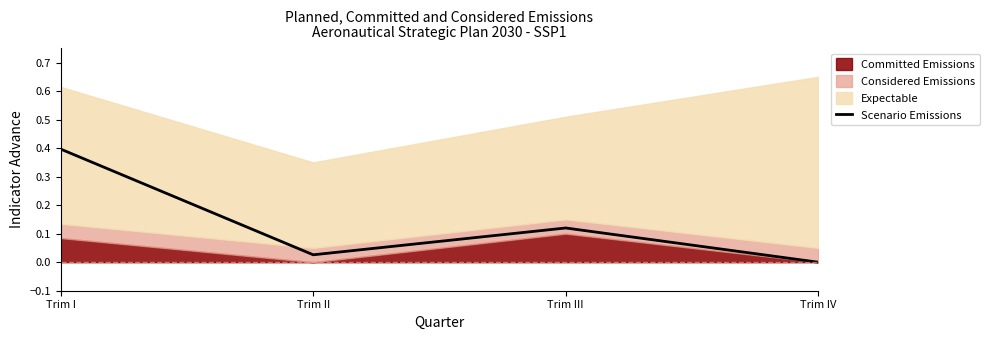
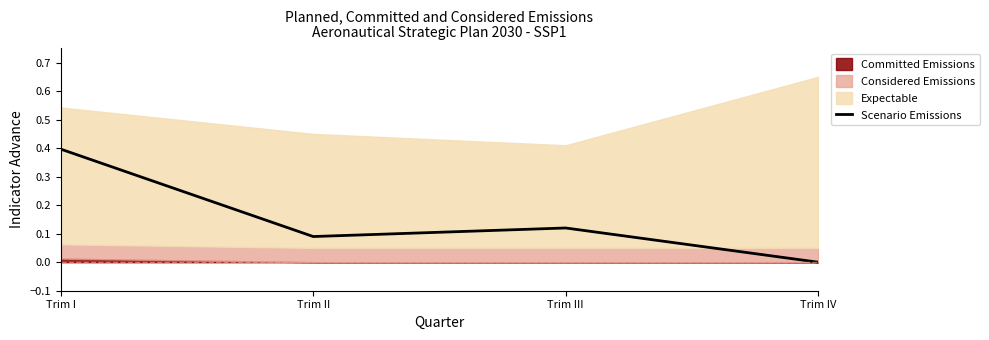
  {
    "Committed Emissions": {
-     "Trim I": 0.08,
+     "Trim I": 0.01,
      "Trim II": 0.00,
-     "Trim III": 0.1
+     "Trim III": 0.0
    },
    "Scenario Emissions": {
      "Trim I": 0.40,
-     "Trim II": 0.03,
+     "Trim II": 0.09,
      "Trim III": 0.12
    },
    "Considered Emissions": {
      "Trim I": 0.05,
      "Trim II": 0.05,
      "Trim III": 0.05,
      "Trim IV": 0.05
    },
    "Expectable": {
      "Trim I": 0.48,
-     "Trim II": 0.3,
+     "Trim II": 0.4,
      "Trim III": 0.36,
      "Trim IV": 0.6
    }
  }
